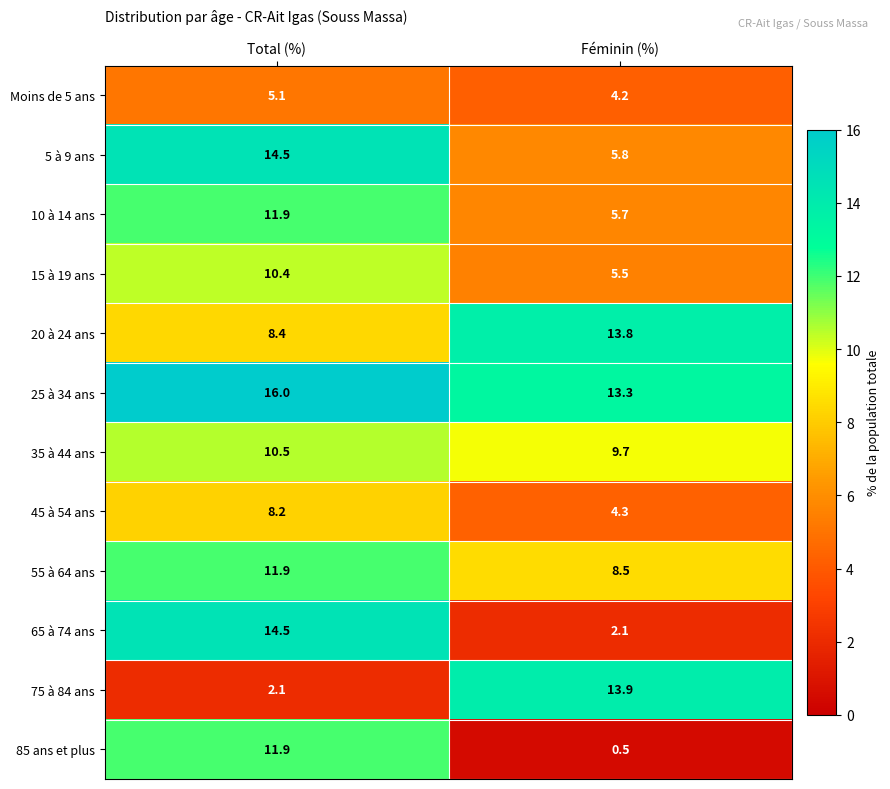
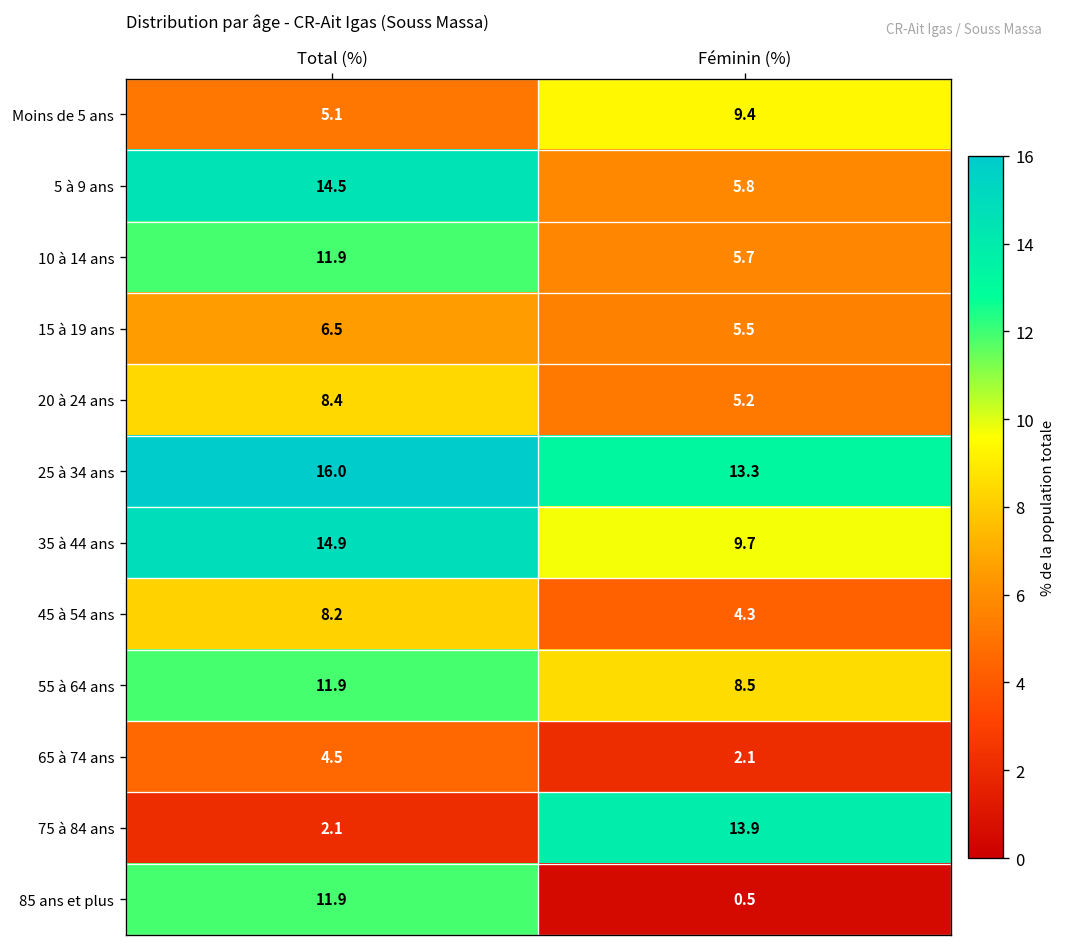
  {
    "Moins de 5 ans": {
      "Total (%)": 5.1,
-     "Féminin (%)": 4.2
+     "Féminin (%)": 9.4
    },
    "5 à 9 ans": {
      "Total (%)": 14.5,
      "Féminin (%)": 5.8
    },
    "10 à 14 ans": {
      "Total (%)": 11.9,
      "Féminin (%)": 5.7
    },
    "15 à 19 ans": {
-     "Total (%)": 10.4,
+     "Total (%)": 6.5,
      "Féminin (%)": 5.5
    },
    "20 à 24 ans": {
      "Total (%)": 8.4,
-     "Féminin (%)": 13.8
+     "Féminin (%)": 5.2
    },
    "25 à 34 ans": {
      "Total (%)": 16.0,
      "Féminin (%)": 13.3
    },
    "35 à 44 ans": {
-     "Total (%)": 10.5,
+     "Total (%)": 14.9,
      "Féminin (%)": 9.7
    },
    "45 à 54 ans": {
      "Total (%)": 8.2,
      "Féminin (%)": 4.3
    },
    "55 à 64 ans": {
      "Total (%)": 11.9,
      "Féminin (%)": 8.5
    },
    "65 à 74 ans": {
-     "Total (%)": 14.5,
+     "Total (%)": 4.5,
      "Féminin (%)": 2.1
    },
    "75 à 84 ans": {
      "Total (%)": 2.1,
      "Féminin (%)": 13.9
    },
    "85 ans et plus": {
      "Total (%)": 11.9,
      "Féminin (%)": 0.5
    }
  }
